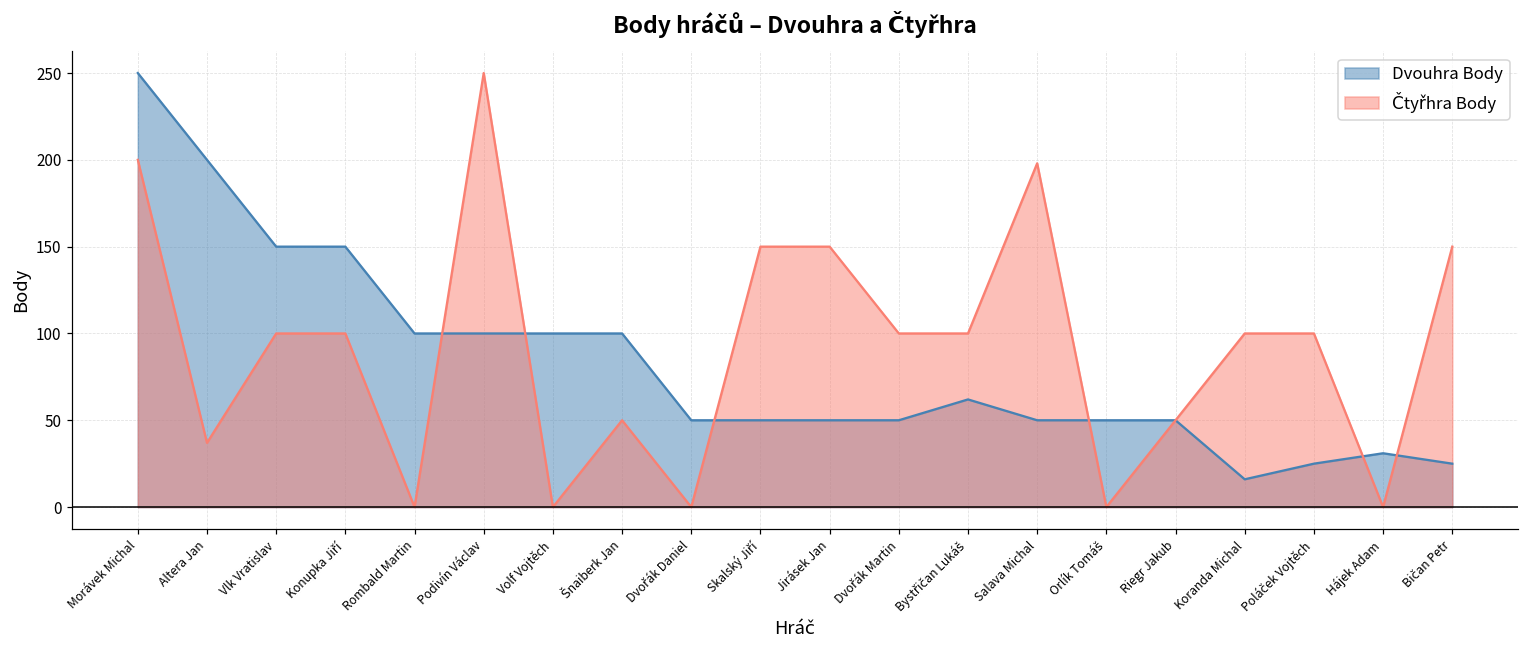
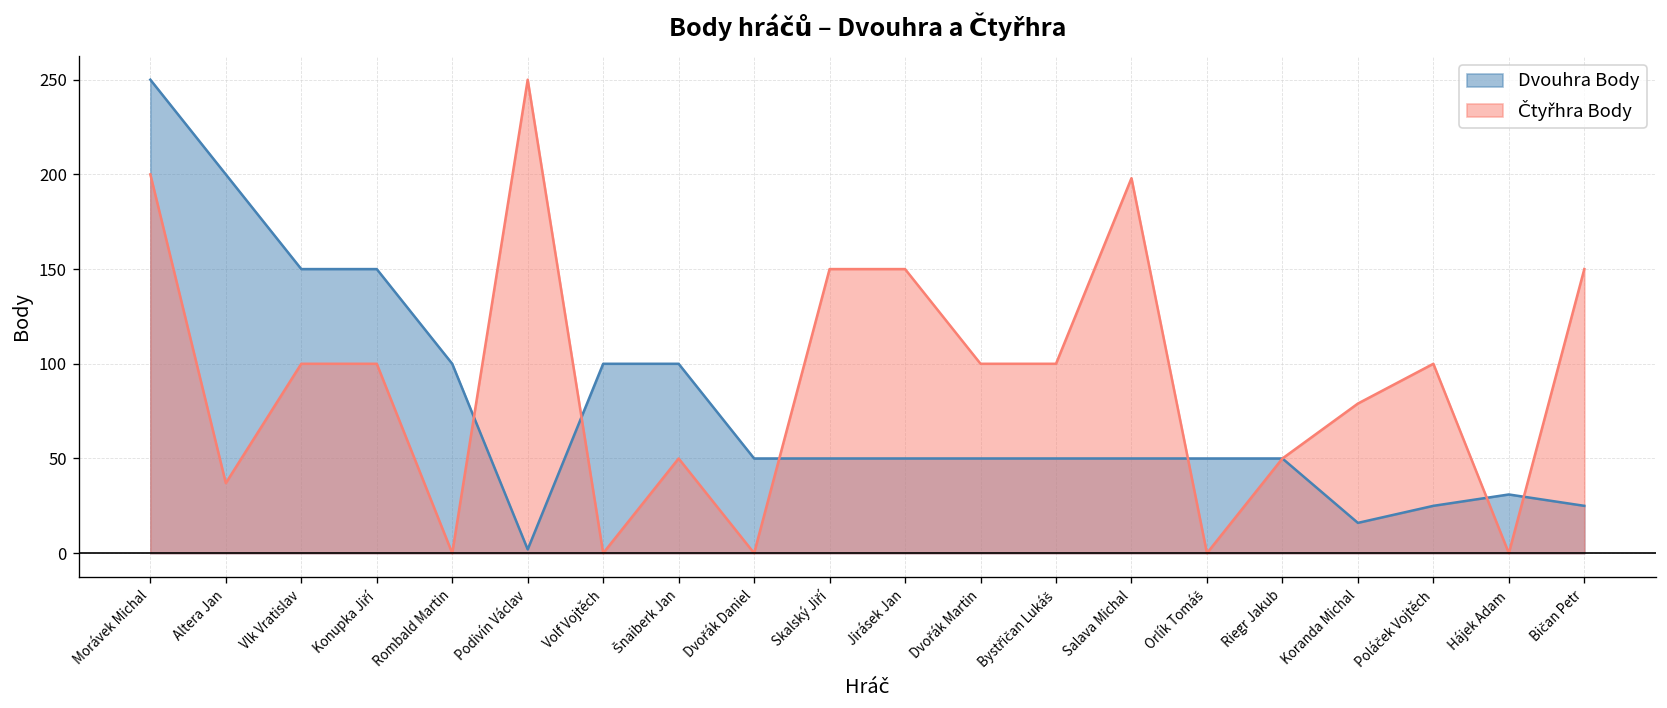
  {
    "Dvouhra Body": {
      "Morávek Michal": 250,
      "Altera Jan": 200,
      "Vlk Vratislav": 150,
      "Konupka Jiří": 150,
      "Rombald Martin": 100,
-     "Podivín Václav": 100,
+     "Podivín Václav": 2,
      "Volf Vojtěch": 100,
      "Šnaiberk Jan": 100,
      "Dvořák Daniel": 50,
      "Skalský Jiří": 50,
      "Jirásek Jan": 50,
      "Dvořák Martin": 50,
-     "Bystřičan Lukáš": 62,
+     "Bystřičan Lukáš": 50,
      "Salava Michal": 50,
      "Orlík Tomáš": 50,
      "Koranda Michal": 16,
      "Poláček Vojtěch": 25,
      "Hájek Adam": 31,
      "Bičan Petr": 25
    },
    "Čtyřhra Body": {
      "Morávek Michal": 200,
      "Altera Jan": 37,
      "Vlk Vratislav": 100,
      "Konupka Jiří": 100,
      "Rombald Martin": 0,
      "Podivín Václav": 250,
      "Volf Vojtěch": 0,
      "Šnaiberk Jan": 50,
      "Dvořák Daniel": 0,
      "Skalský Jiří": 150,
      "Jirásek Jan": 150,
      "Dvořák Martin": 100,
      "Bystřičan Lukáš": 100,
      "Salava Michal": 198,
      "Orlík Tomáš": 0,
-     "Koranda Michal": 100,
+     "Koranda Michal": 79,
      "Poláček Vojtěch": 100,
      "Hájek Adam": 0,
      "Bičan Petr": 150
    }
  }
